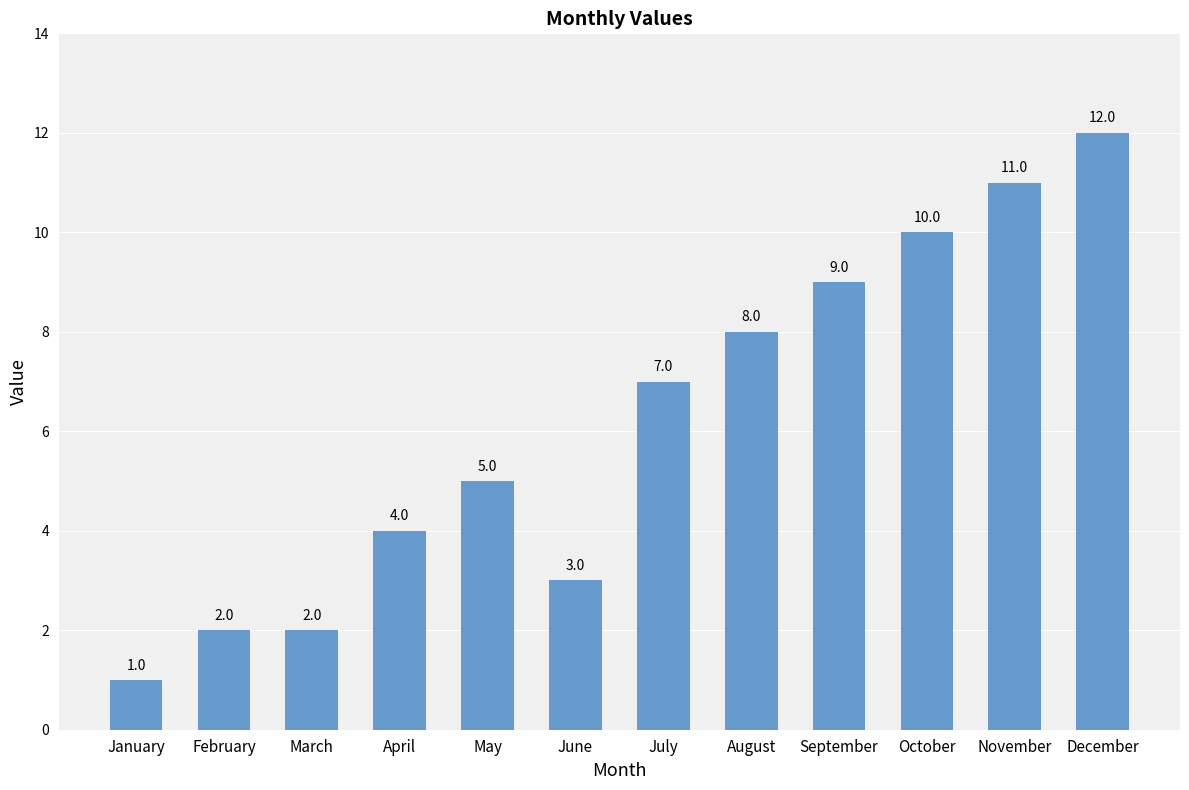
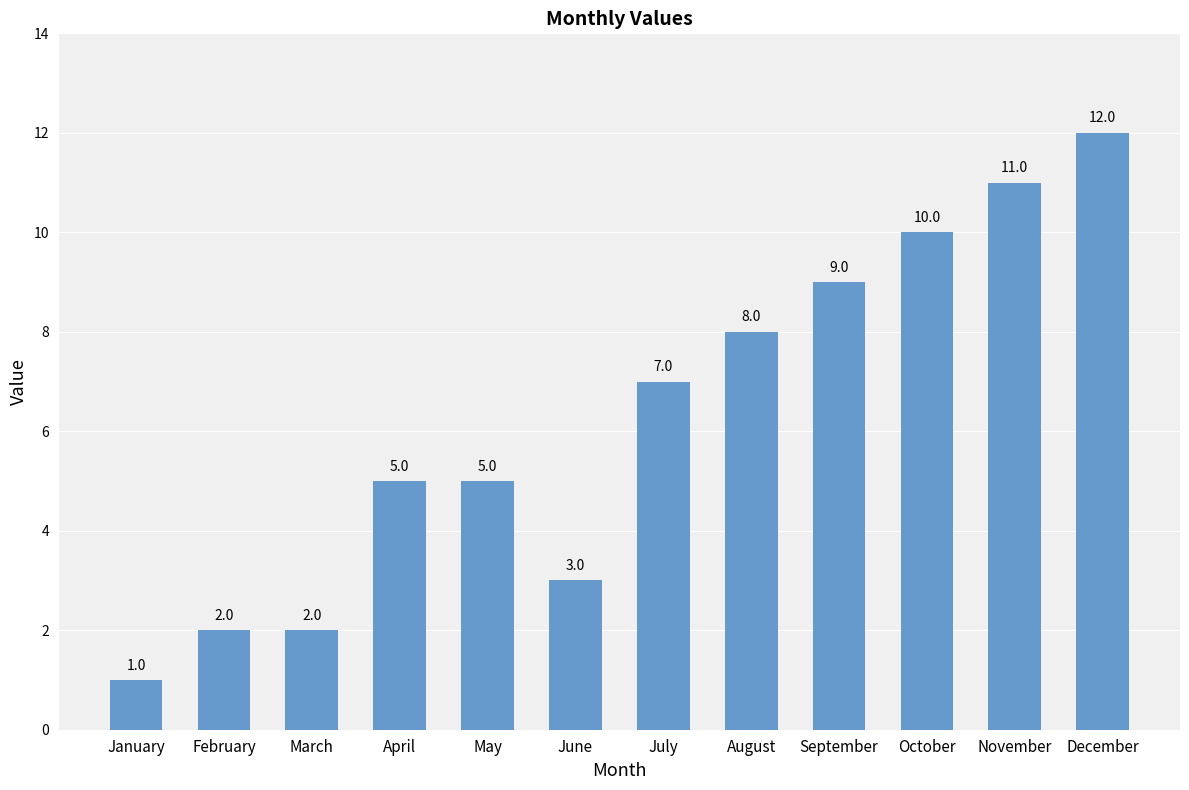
  {
    "January": 1.0,
    "February": 2.0,
    "March": 2.0,
-   "April": 4.0,
+   "April": 5.0,
    "May": 5.0,
    "June": 3.0,
    "July": 7.0,
    "August": 8.0,
    "September": 9.0,
    "October": 10.0,
    "November": 11.0,
    "December": 12.0
  }
